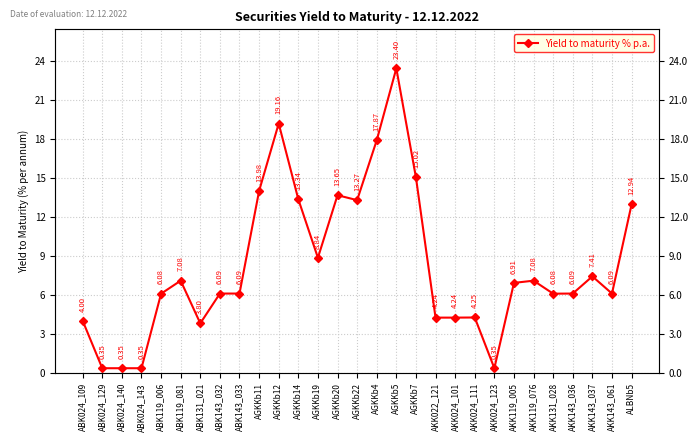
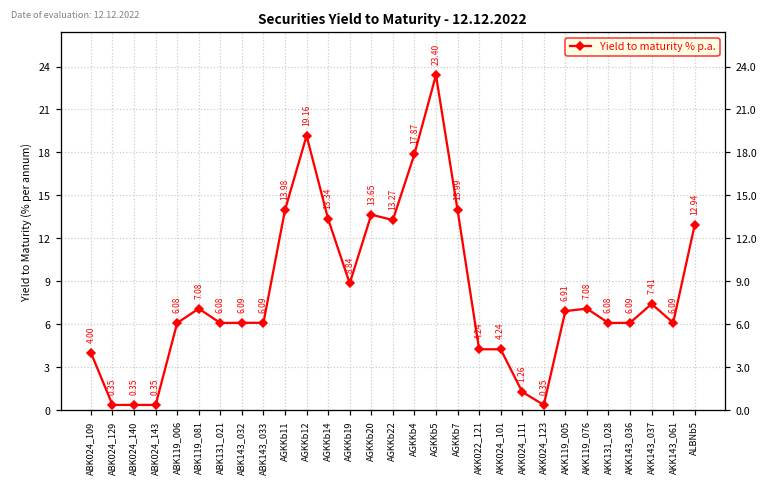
  {
    "ABK024_109": 4.00,
    "ABK024_129": 0.35,
    "ABK024_140": 0.35,
    "ABK024_143": 0.35,
    "ABK119_006": 6.08,
    "ABK119_081": 7.08,
-   "ABK131_021": 3.80,
+   "ABK131_021": 6.08,
    "ABK143_032": 6.09,
    "ABK143_033": 6.09,
    "AGKKb11": 13.98,
    "AGKKb12": 19.16,
    "AGKKb14": 13.34,
    "AGKKb19": 8.84,
    "AGKKb20": 13.65,
    "AGKKb22": 13.27,
    "AGKKb4": 17.87,
    "AGKKb5": 23.40,
-   "AGKKb7": 15.02,
+   "AGKKb7": 13.99,
    "AKK022_121": 4.24,
    "AKK024_101": 4.24,
-   "AKK024_111": 4.25,
+   "AKK024_111": 1.26,
    "AKK024_123": 0.35,
    "AKK119_005": 6.91,
    "AKK119_076": 7.08,
    "AKK131_028": 6.08,
    "AKK143_036": 6.09,
    "AKK143_037": 7.41,
    "AKK143_061": 6.09,
    "ALBNb5": 12.94
  }
